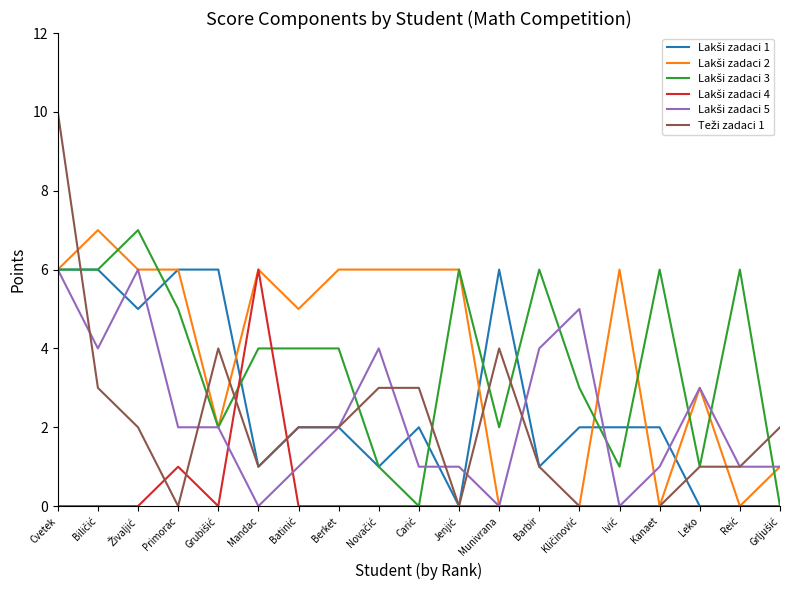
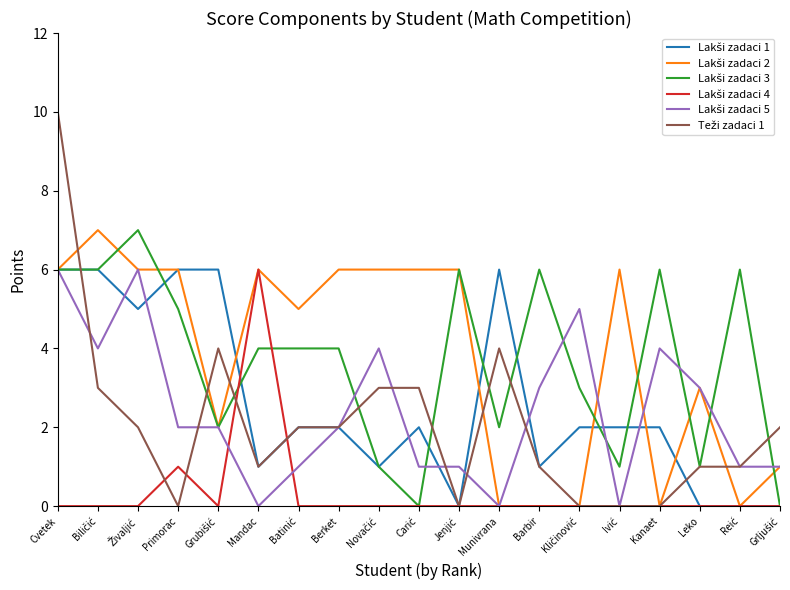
  {
    "Lakši zadaci 1": {
      "Živaljić": 5,
      "Grubišić": 6,
      "Carić": 2,
      "Munivrana": 6,
      "Kličinović": 2,
      "Ivić": 2,
      "Kanaet": 2
    },
    "Lakši zadaci 2": {
      "Biličić": 7,
      "Batinić": 5,
      "Berket": 6,
      "Novačić": 6,
      "Carić": 6,
      "Ivić": 6
    },
    "Lakši zadaci 3": {
      "Živaljić": 7,
      "Primorac": 5,
      "Mandac": 4,
      "Batinić": 4,
      "Berket": 4,
      "Munivrana": 2,
      "Barbir": 6,
      "Kličinović": 3,
      "Ivić": 1,
      "Kanaet": 6,
      "Reić": 6
    },
    "Lakši zadaci 4": {
      "Cvetek": 0,
      "Biličić": 0,
      "Živaljić": 0,
      "Primorac": 1,
      "Grubišić": 0,
      "Batinić": 0,
      "Berket": 0,
      "Novačić": 0
    },
    "Lakši zadaci 5": {
      "Biličić": 4,
      "Primorac": 2,
      "Mandac": 0,
      "Batinić": 1,
      "Novačić": 4,
      "Carić": 1,
      "Jenjić": 1,
-     "Barbir": 4,
+     "Barbir": 3,
      "Kličinović": 5,
-     "Kanaet": 1
+     "Kanaet": 4
    },
    "Teži zadaci 1": {
      "Cvetek": 10,
      "Biličić": 3,
      "Živaljić": 2,
      "Primorac": 0,
      "Grubišić": 4,
      "Novačić": 3,
      "Carić": 3,
      "Munivrana": 4,
      "Grljušić": 2
    }
  }
